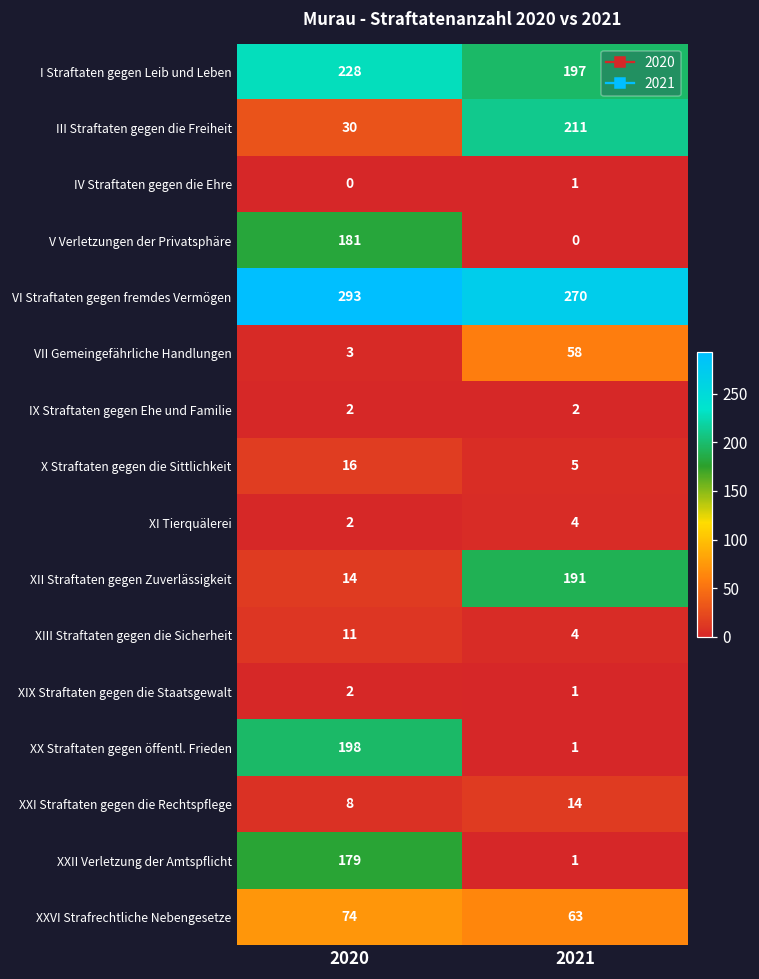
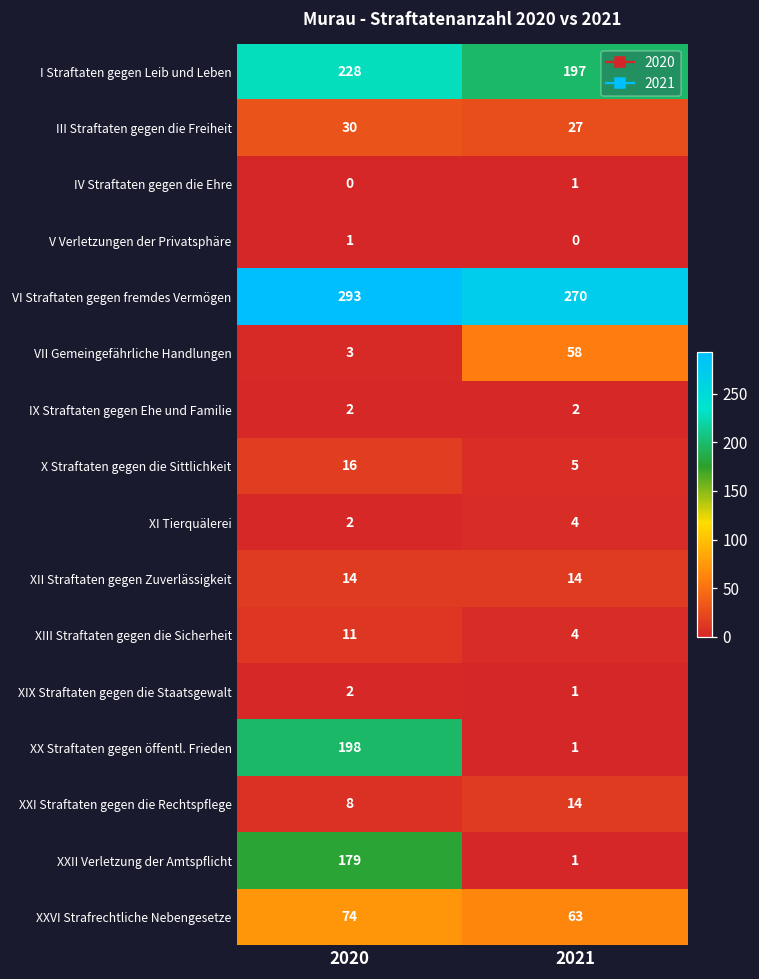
  {
    "I Straftaten gegen Leib und Leben": {
      "2020": 228,
      "2021": 197
    },
    "III Straftaten gegen die Freiheit": {
      "2020": 30,
-     "2021": 211
+     "2021": 27
    },
    "IV Straftaten gegen die Ehre": {
      "2020": 0,
      "2021": 1
    },
    "V Verletzungen der Privatsphäre": {
-     "2020": 181,
+     "2020": 1,
      "2021": 0
    },
    "VI Straftaten gegen fremdes Vermögen": {
      "2020": 293,
      "2021": 270
    },
    "VII Gemeingefährliche Handlungen": {
      "2020": 3,
      "2021": 58
    },
    "IX Straftaten gegen Ehe und Familie": {
      "2020": 2,
      "2021": 2
    },
    "X Straftaten gegen die Sittlichkeit": {
      "2020": 16,
      "2021": 5
    },
    "XI Tierquälerei": {
      "2020": 2,
      "2021": 4
    },
    "XII Straftaten gegen Zuverlässigkeit": {
      "2020": 14,
-     "2021": 191
+     "2021": 14
    },
    "XIII Straftaten gegen die Sicherheit": {
      "2020": 11,
      "2021": 4
    },
    "XIX Straftaten gegen die Staatsgewalt": {
      "2020": 2,
      "2021": 1
    },
    "XX Straftaten gegen öffentl. Frieden": {
      "2020": 198,
      "2021": 1
    },
    "XXI Straftaten gegen die Rechtspflege": {
      "2020": 8,
      "2021": 14
    },
    "XXII Verletzung der Amtspflicht": {
      "2020": 179,
      "2021": 1
    },
    "XXVI Strafrechtliche Nebengesetze": {
      "2020": 74,
      "2021": 63
    }
  }
